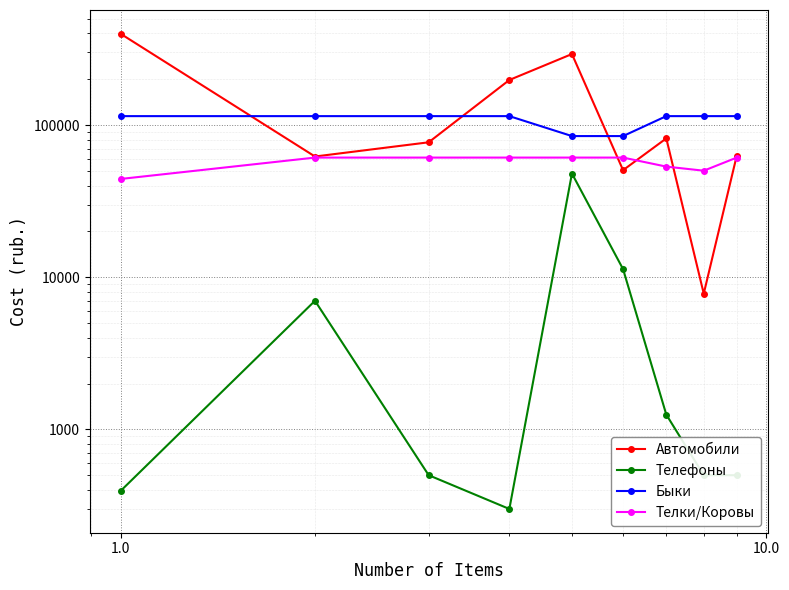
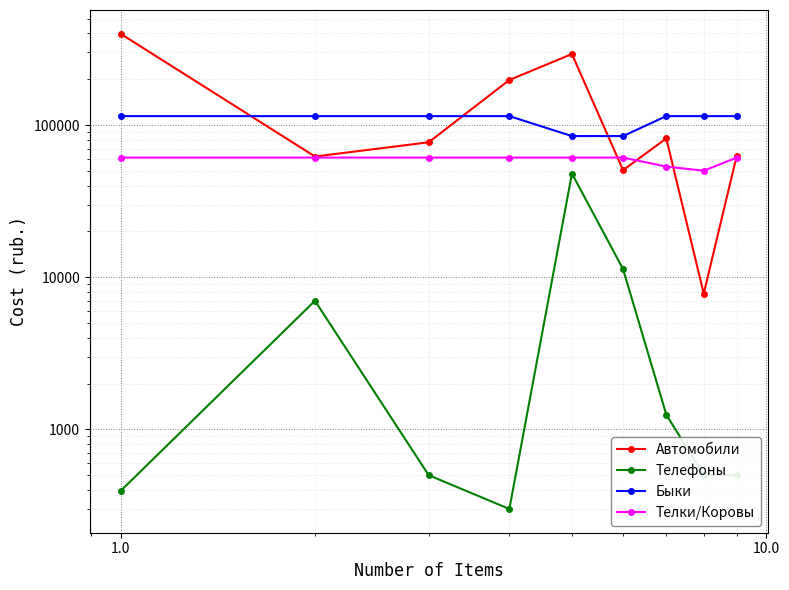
  {
    "Автомобили": {
      "1.0": 400000
    },
    "Телефоны": {
      "1.0": 390
    },
    "Быки": {
      "1.0": 110000
    },
    "Телки/Коровы": {
-     "1.0": 44000
+     "1.0": 61000
    }
  }
